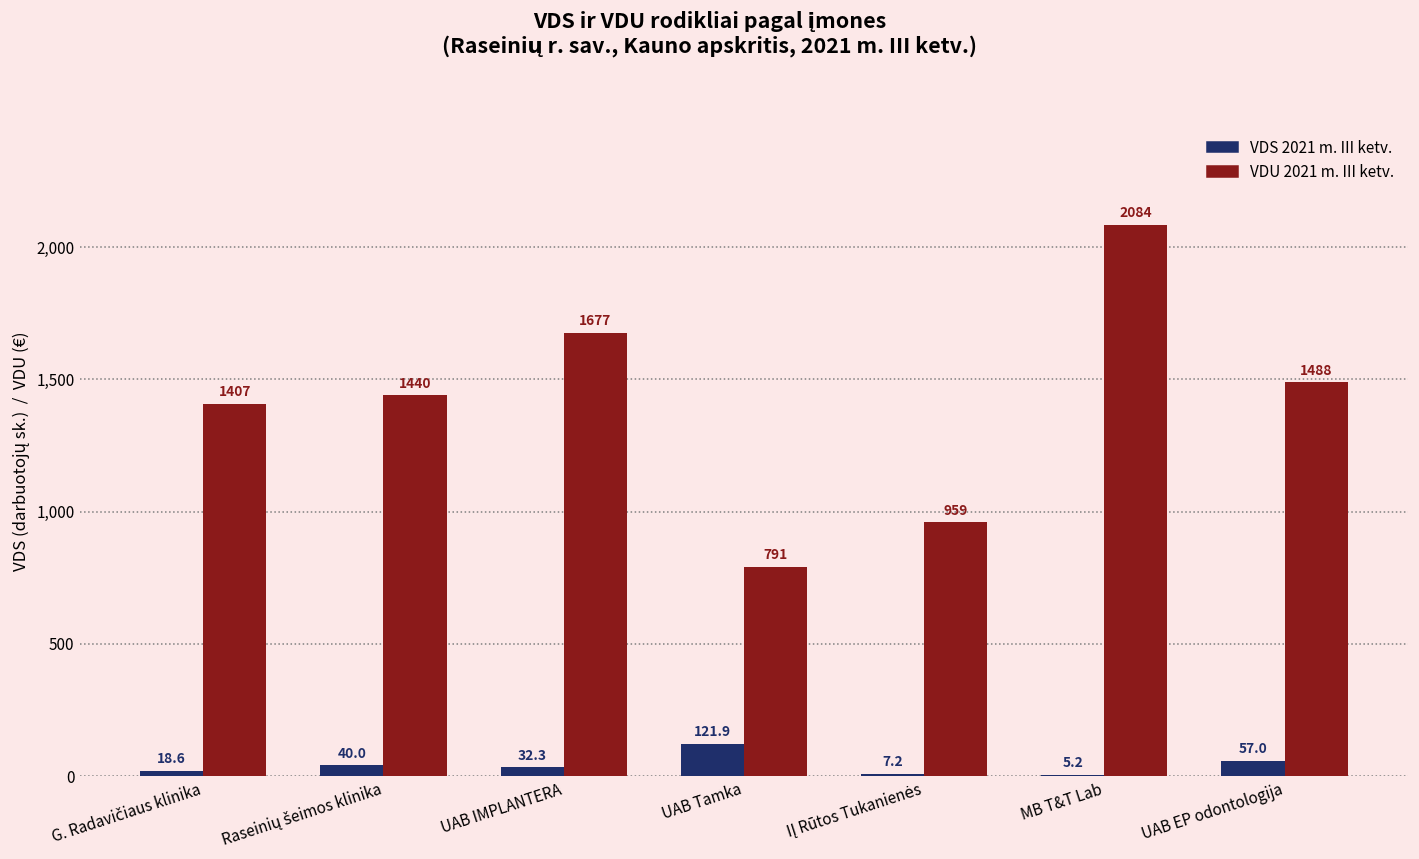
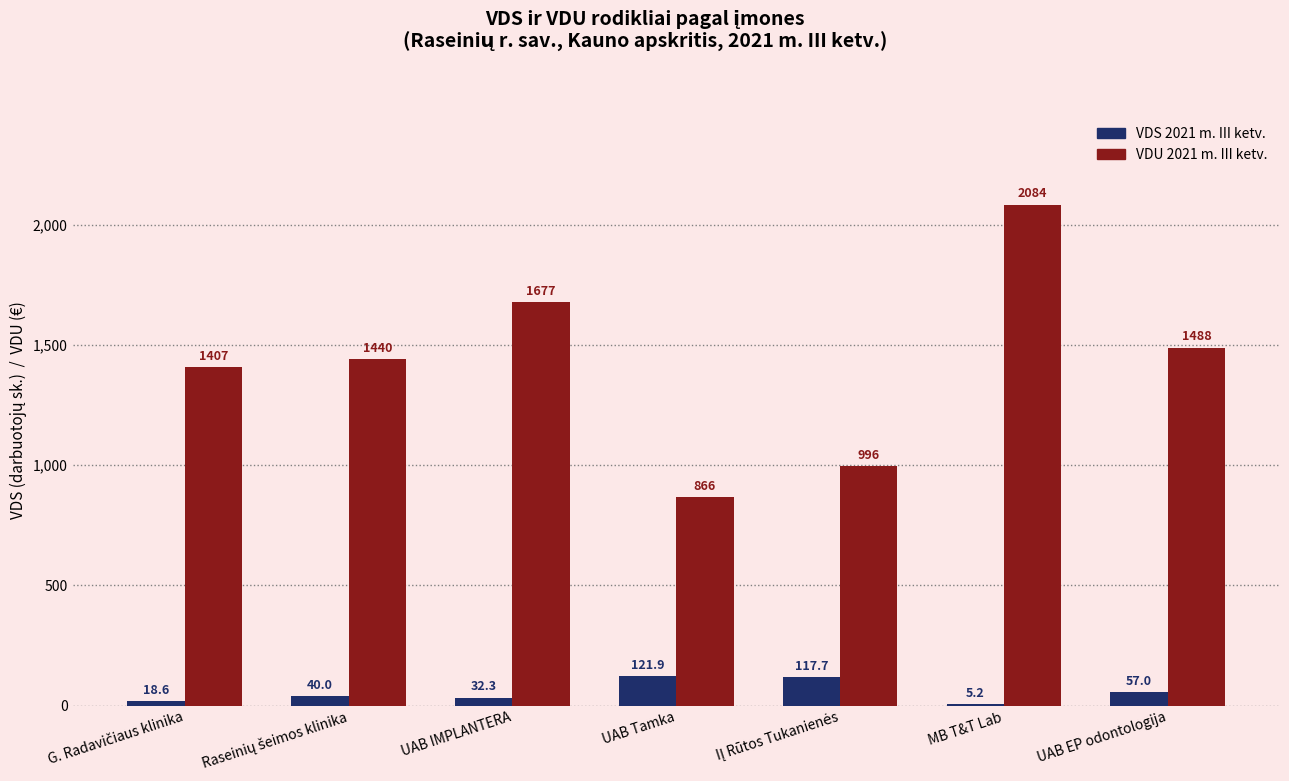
  {
    "VDS 2021 m. III ketv.": {
      "G. Radavičiaus klinika": 18.6,
      "Raseinių šeimos klinika": 40.0,
      "UAB IMPLANTERA": 32.3,
      "UAB Tamka": 121.9,
-     "IĮ Rūtos Tukanienės": 7.2,
+     "IĮ Rūtos Tukanienės": 117.7,
      "MB T&T Lab": 5.2,
      "UAB EP odontologija": 57.0
    },
    "VDU 2021 m. III ketv.": {
      "G. Radavičiaus klinika": 1407,
      "Raseinių šeimos klinika": 1440,
      "UAB IMPLANTERA": 1677,
-     "UAB Tamka": 791,
-     "IĮ Rūtos Tukanienės": 959,
+     "UAB Tamka": 866,
+     "IĮ Rūtos Tukanienės": 996,
      "MB T&T Lab": 2084,
      "UAB EP odontologija": 1488
    }
  }
